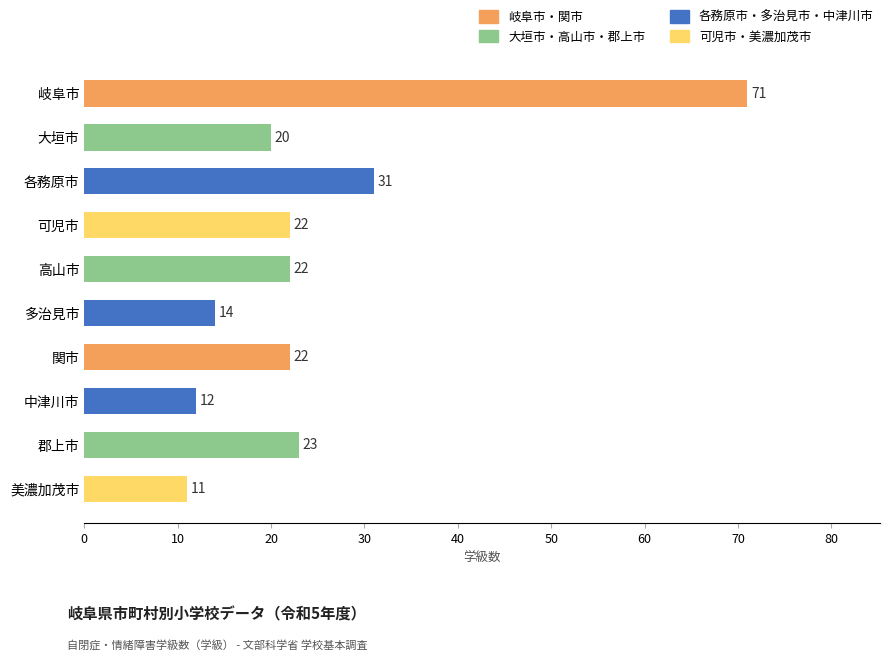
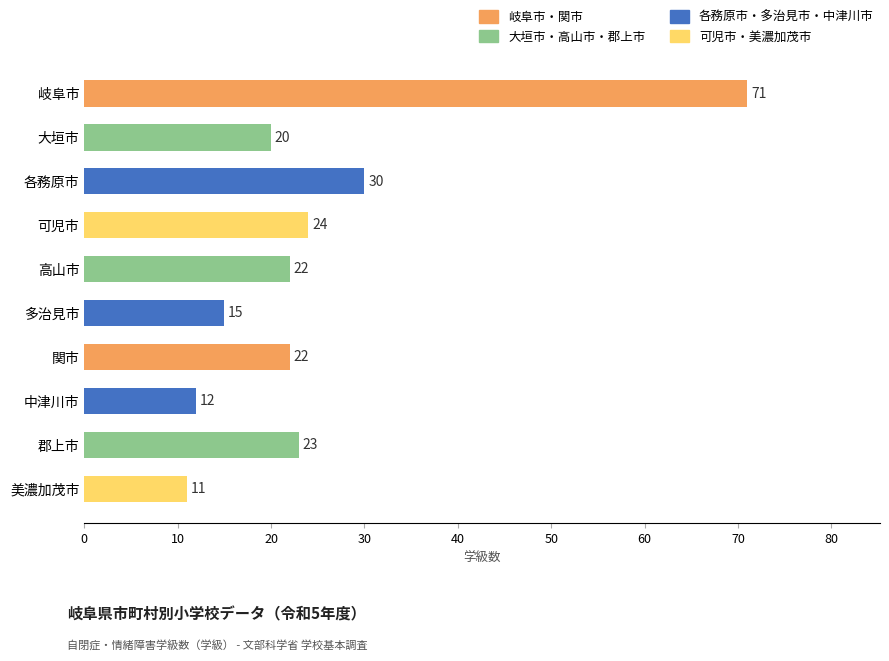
  {
    "岐阜市": 71,
    "大垣市": 20,
-   "各務原市": 31,
-   "可児市": 22,
+   "各務原市": 30,
+   "可児市": 24,
    "高山市": 22,
-   "多治見市": 14,
+   "多治見市": 15,
    "関市": 22,
    "中津川市": 12,
    "郡上市": 23,
    "美濃加茂市": 11
  }
